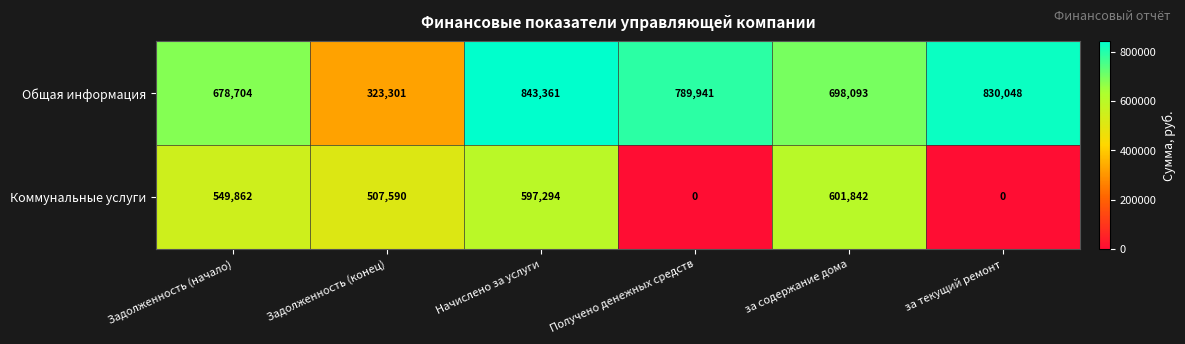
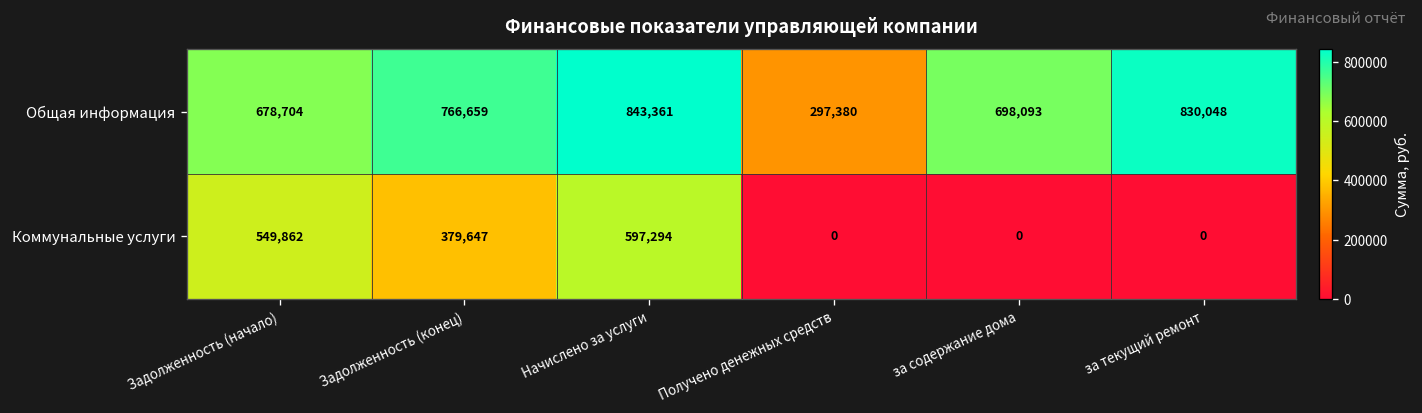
  {
    "Общая информация": {
      "Задолженность (начало)": "678,704",
-     "Задолженность (конец)": "323,301",
+     "Задолженность (конец)": "766,659",
      "Начислено за услуги": "843,361",
-     "Получено денежных средств": "789,941",
+     "Получено денежных средств": "297,380",
      "за содержание дома": "698,093",
      "за текущий ремонт": "830,048"
    },
    "Коммунальные услуги": {
      "Задолженность (начало)": "549,862",
-     "Задолженность (конец)": "507,590",
+     "Задолженность (конец)": "379,647",
      "Начислено за услуги": "597,294",
      "Получено денежных средств": "0",
-     "за содержание дома": "601,842",
+     "за содержание дома": "0",
      "за текущий ремонт": "0"
    }
  }
